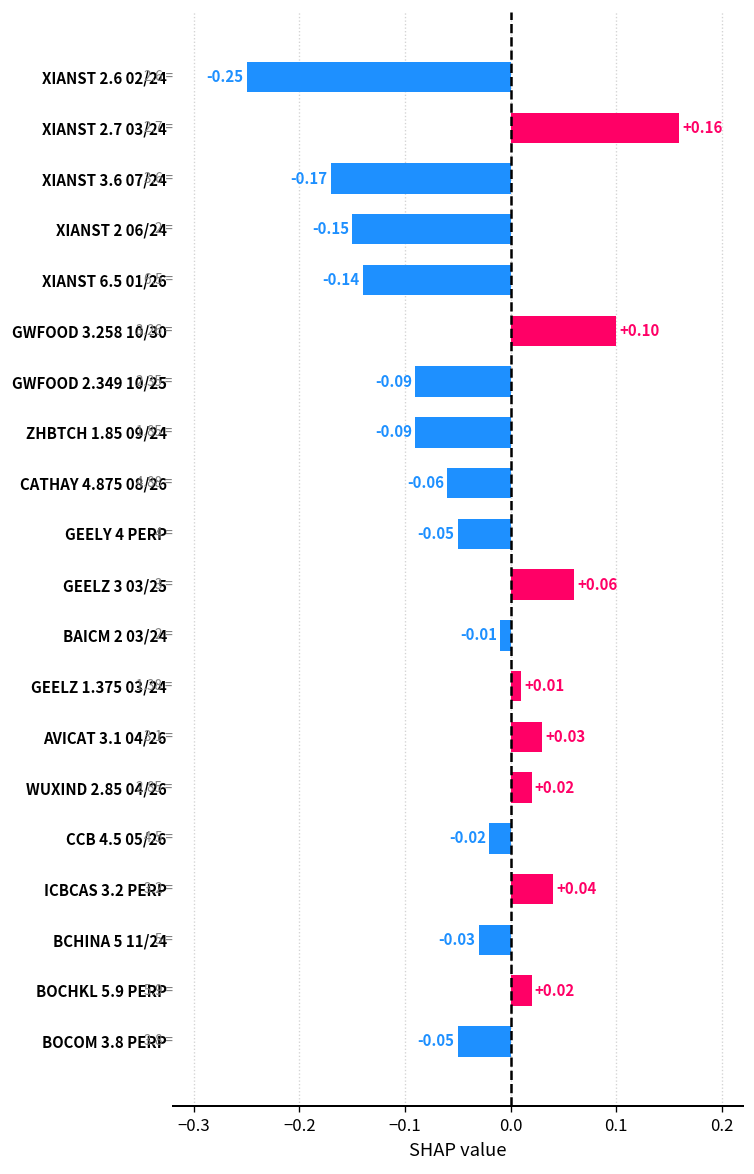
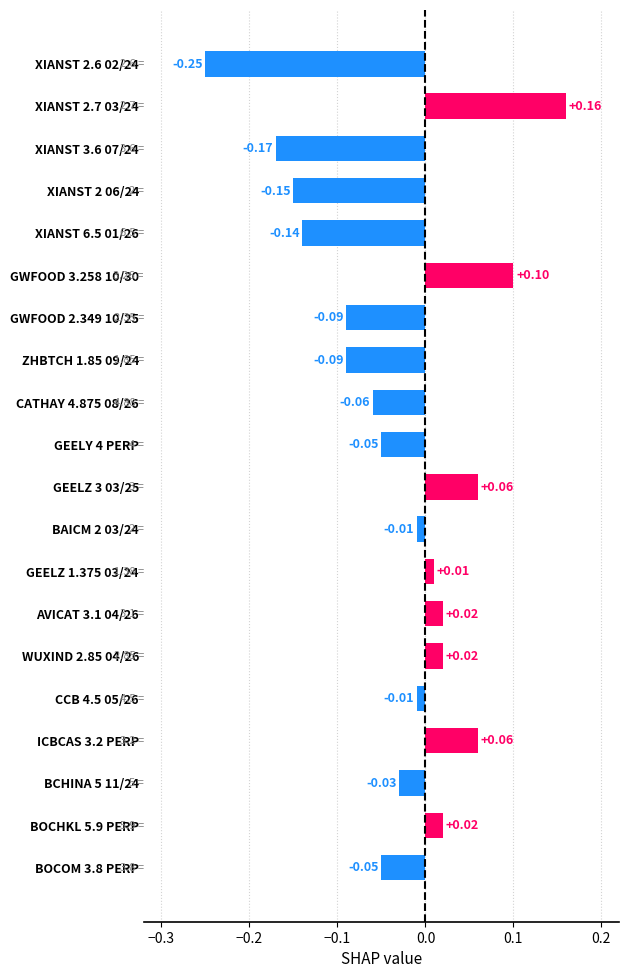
  {
    "XIANST 2.6 02/24": "-0.25",
    "XIANST 2.7 03/24": "+0.16",
    "XIANST 3.6 07/24": "-0.17",
    "XIANST 2 06/24": "-0.15",
    "XIANST 6.5 01/26": "-0.14",
    "GWFOOD 3.258 10/30": "+0.10",
    "GWFOOD 2.349 10/25": "-0.09",
    "ZHBTCH 1.85 09/24": "-0.09",
    "CATHAY 4.875 08/26": "-0.06",
    "GEELY 4 PERP": "-0.05",
    "GEELZ 3 03/25": "+0.06",
    "BAICM 2 03/24": "-0.01",
    "GEELZ 1.375 03/24": "+0.01",
-   "AVICAT 3.1 04/26": "+0.03",
+   "AVICAT 3.1 04/26": "+0.02",
    "WUXIND 2.85 04/26": "+0.02",
-   "CCB 4.5 05/26": "-0.02",
-   "ICBCAS 3.2 PERP": "+0.04",
+   "CCB 4.5 05/26": "-0.01",
+   "ICBCAS 3.2 PERP": "+0.06",
    "BCHINA 5 11/24": "-0.03",
    "BOCHKL 5.9 PERP": "+0.02",
    "BOCOM 3.8 PERP": "-0.05"
  }
